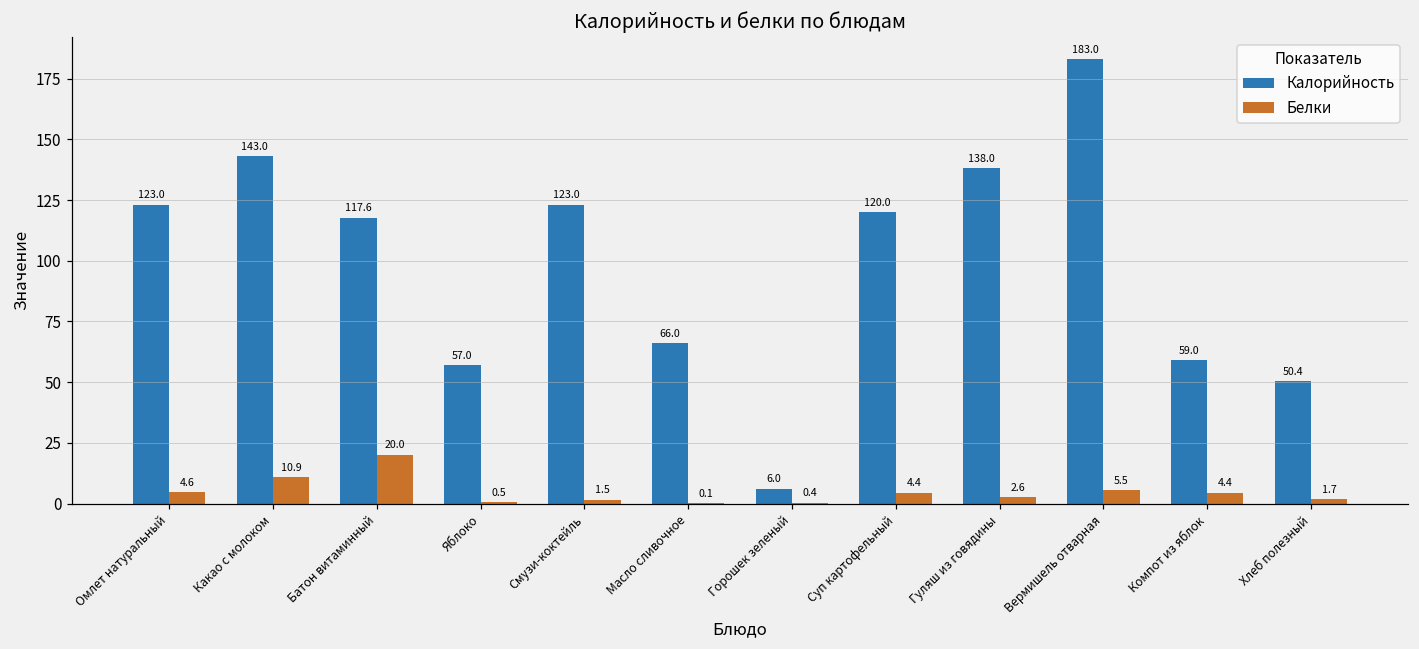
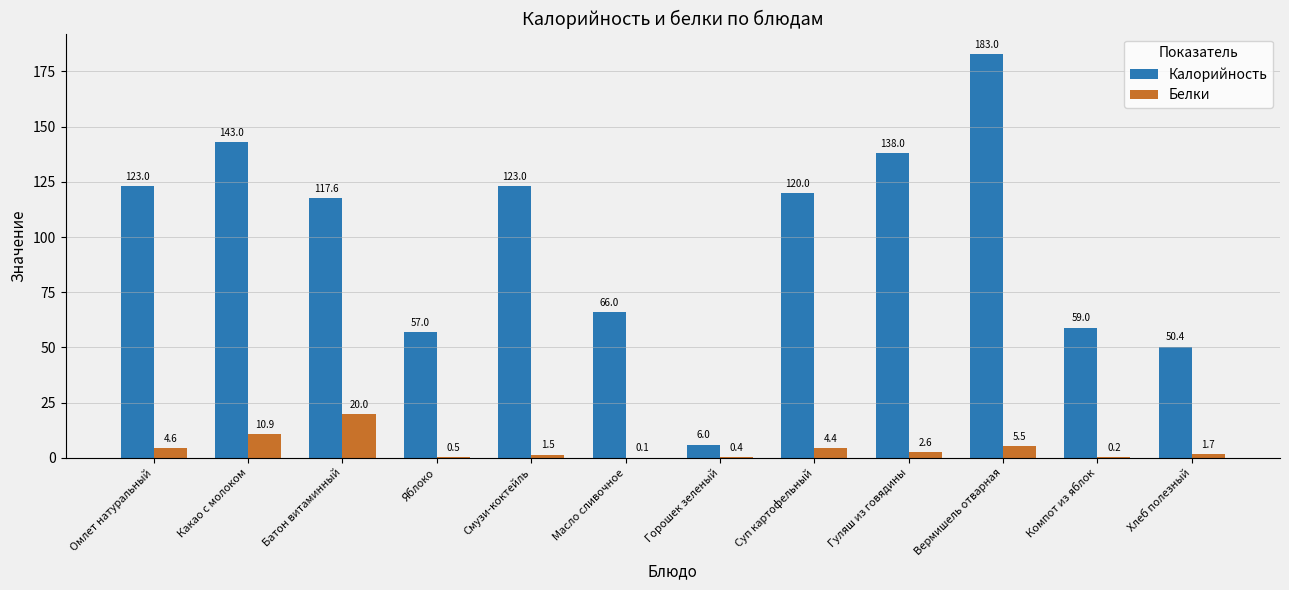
  {
    "Калорийность": {
      "Омлет натуральный": 123.0,
      "Какао с молоком": 143.0,
      "Батон витаминный": 117.6,
      "Яблоко": 57.0,
      "Смузи-коктейль": 123.0,
      "Масло сливочное": 66.0,
      "Горошек зеленый": 6.0,
      "Суп картофельный": 120.0,
      "Гуляш из говядины": 138.0,
      "Вермишель отварная": 183.0,
      "Компот из яблок": 59.0,
      "Хлеб полезный": 50.4
    },
    "Белки": {
      "Омлет натуральный": 4.6,
      "Какао с молоком": 10.9,
      "Батон витаминный": 20.0,
      "Яблоко": 0.5,
      "Смузи-коктейль": 1.5,
      "Масло сливочное": 0.1,
      "Горошек зеленый": 0.4,
      "Суп картофельный": 4.4,
      "Гуляш из говядины": 2.6,
      "Вермишель отварная": 5.5,
-     "Компот из яблок": 4.4,
+     "Компот из яблок": 0.2,
      "Хлеб полезный": 1.7
    }
  }
